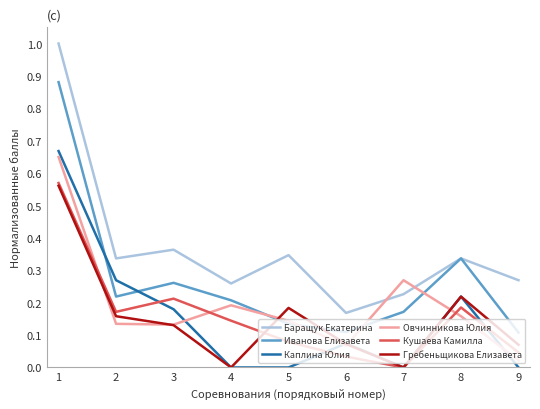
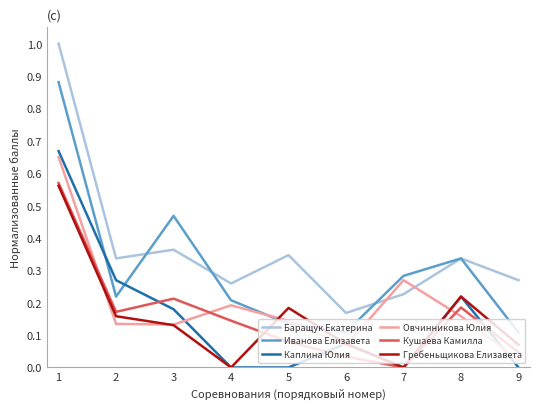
  {
    "Баращук Екатерина": {
      "1": 1.00,
      "2": 0.34,
      "3": 0.36,
      "4": 0.26,
      "5": 0.35,
      "6": 0.17,
      "7": 0.23,
      "9": 0.27
    },
    "Иванова Елизавета": {
      "1": 0.88,
      "2": 0.22,
-     "3": 0.26,
+     "3": 0.47,
      "4": 0.21,
-     "7": 0.17
+     "7": 0.28
    },
    "Каплина Юлия": {
      "1": 0.67,
      "2": 0.27,
      "3": 0.18,
      "5": 0.00,
      "9": 0.00
    },
    "Овчинникова Юлия": {
      "1": 0.65,
      "2": 0.13,
      "4": 0.19,
      "7": 0.27,
      "8": 0.16
    },
    "Кушаева Камилла": {
      "1": 0.57,
      "2": 0.17,
      "3": 0.21,
      "4": 0.14,
      "8": 0.19
    },
    "Гребеньщикова Елизавета": {
      "1": 0.56,
      "2": 0.16,
      "5": 0.18
    }
  }
